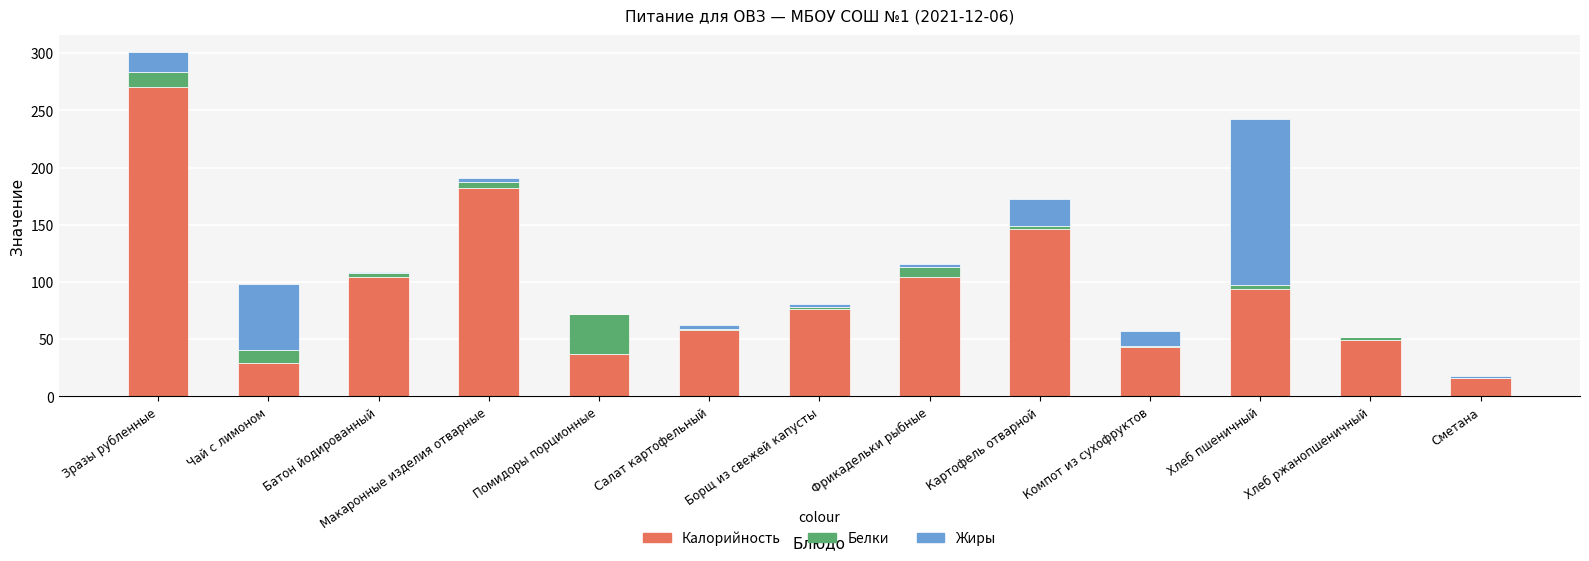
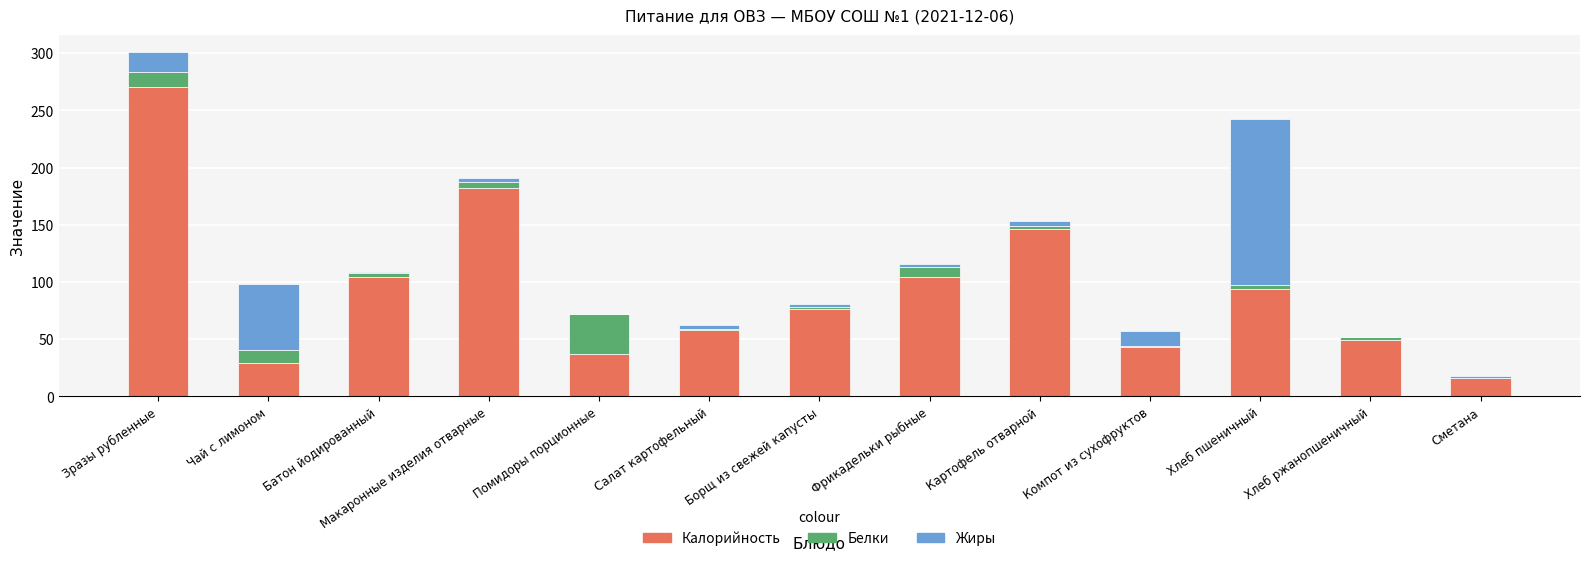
  {
    "Калорийность": {
      "Зразы рубленные": 270,
      "Чай с лимоном": 29,
      "Батон йодированный": 104,
      "Макаронные изделия отварные": 182,
      "Помидоры порционные": 37,
      "Салат картофельный": 58,
      "Борщ из свежей капусты": 76,
      "Фрикадельки рыбные": 105,
      "Картофель отварной": 146,
      "Компот из сухофруктов": 43,
      "Хлеб пшеничный": 94,
      "Хлеб ржанопшеничный": 50,
      "Сметана": 16
    },
    "Белки": {
      "Зразы рубленные": 13,
      "Чай с лимоном": 12,
      "Батон йодированный": 3,
      "Макаронные изделия отварные": 6,
      "Помидоры порционные": 35,
      "Фрикадельки рыбные": 8,
      "Картофель отварной": 3,
      "Хлеб пшеничный": 3
    },
    "Жиры": {
      "Зразы рубленные": 17,
      "Чай с лимоном": 57,
      "Макаронные изделия отварные": 3,
      "Салат картофельный": 3,
      "Борщ из свежей капусты": 3,
      "Фрикадельки рыбные": 3,
-     "Картофель отварной": 23,
+     "Картофель отварной": 4,
      "Компот из сухофруктов": 13,
      "Хлеб пшеничный": 145
    }
  }
